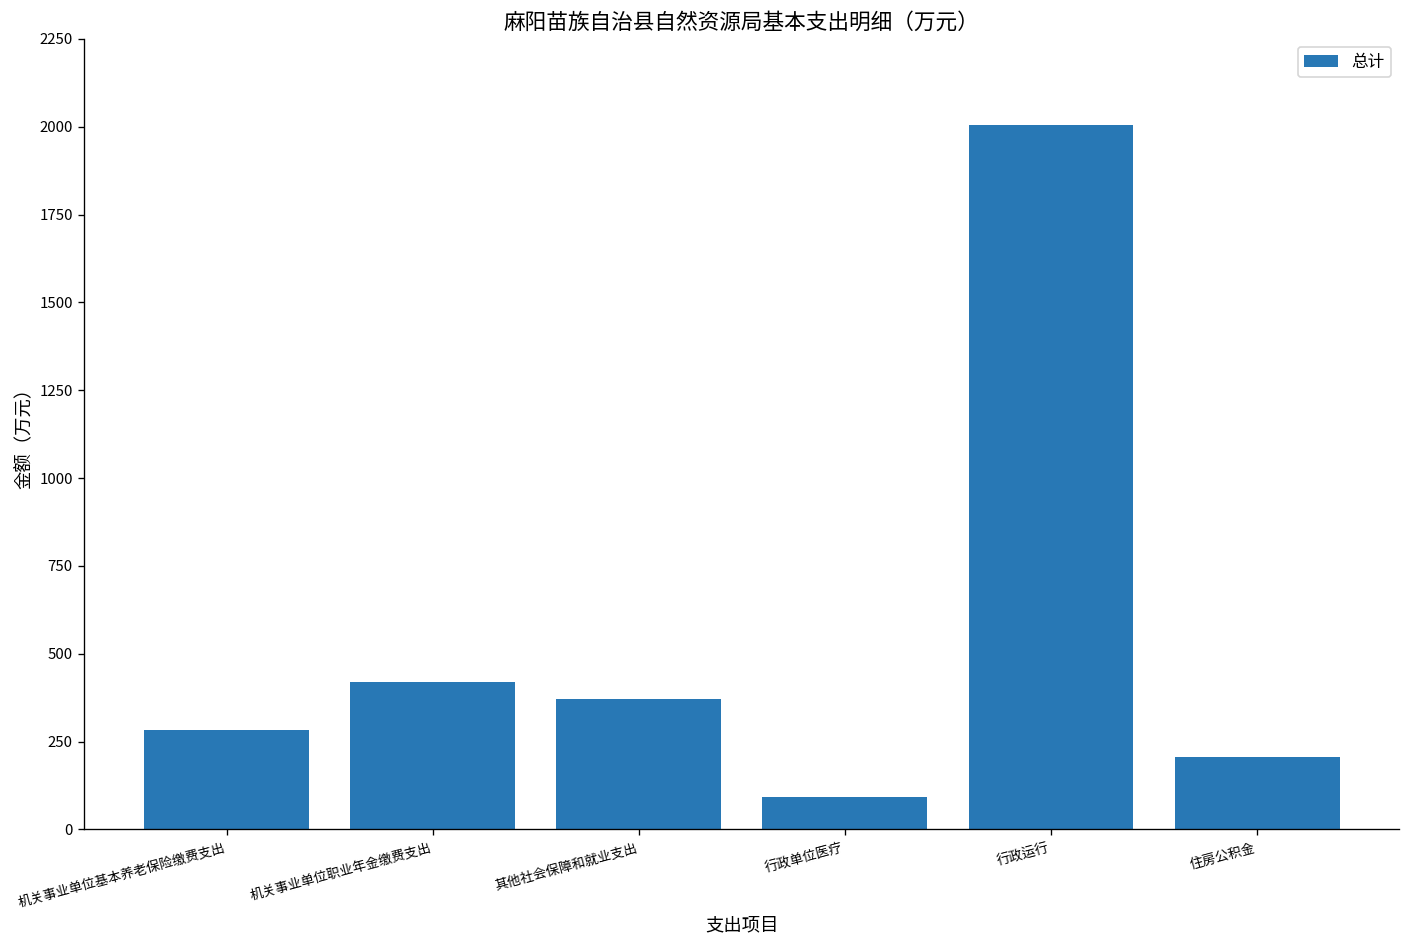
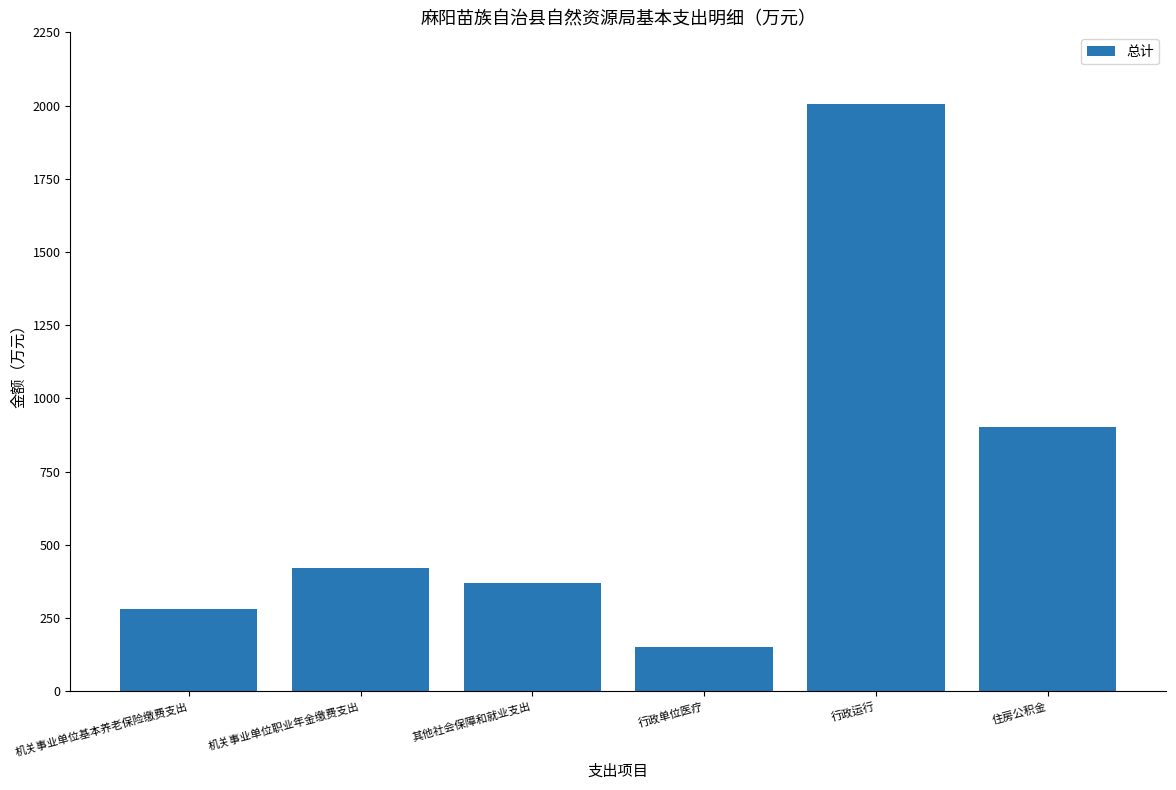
  {
    "机关事业单位基本养老保险缴费支出": 280,
    "机关事业单位职业年金缴费支出": 420,
    "其他社会保障和就业支出": 370,
-   "行政单位医疗": 90,
+   "行政单位医疗": 150,
    "行政运行": 2010,
-   "住房公积金": 210
+   "住房公积金": 900
  }
